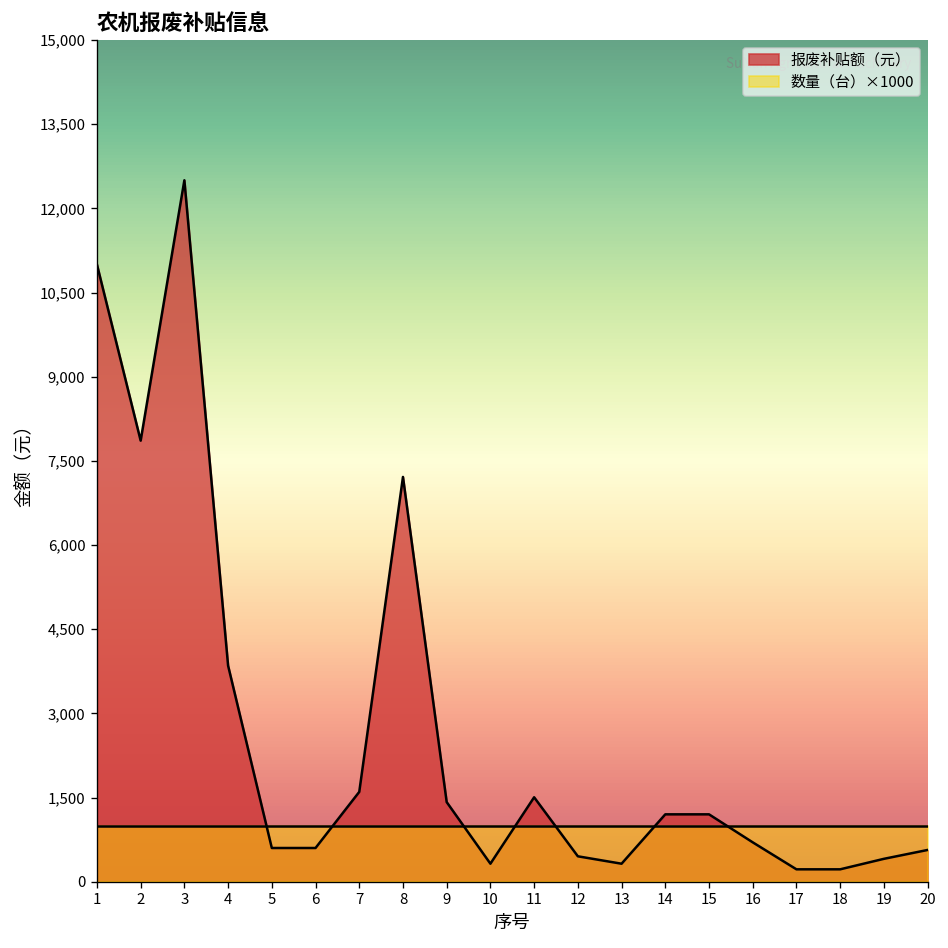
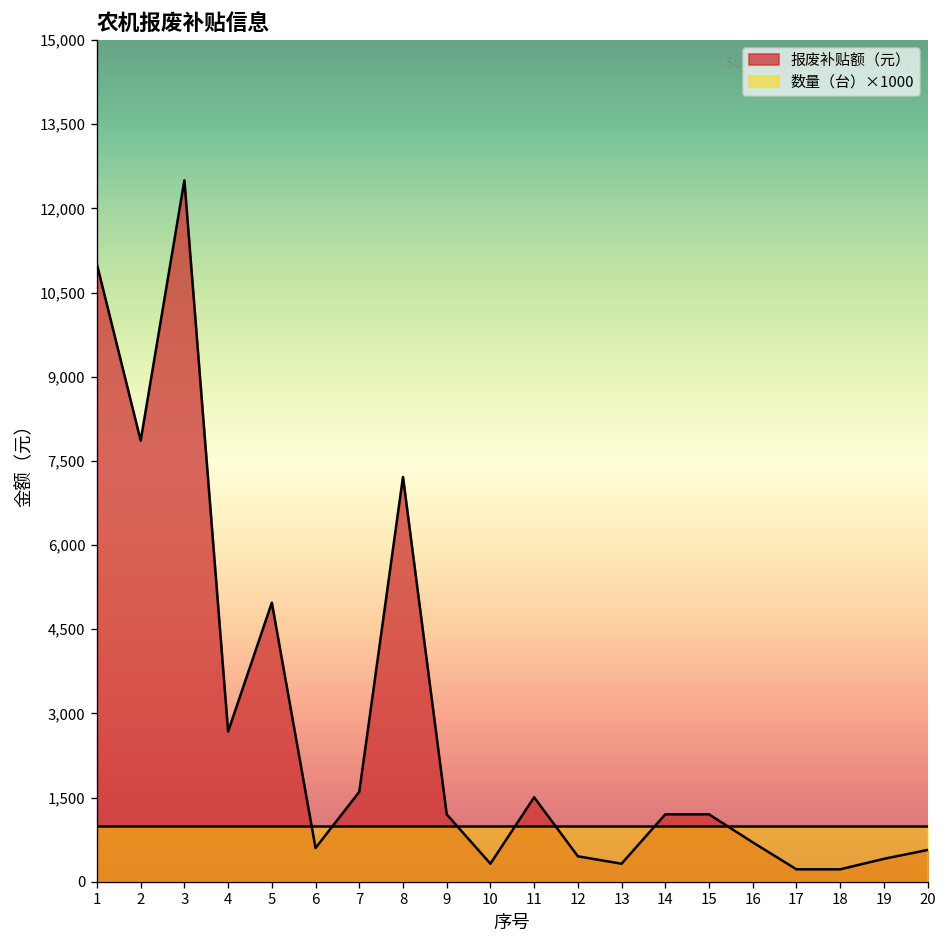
  {
    "报废补贴额（元）": {
      "1": "11,000",
      "2": "7,900",
      "3": "12,500",
-     "4": "3,900",
-     "5": "600",
+     "4": "2,700",
+     "5": "5,000",
      "6": "600",
      "7": "1,600",
      "8": "7,200",
-     "9": "1,400",
+     "9": "1,200",
      "10": "300",
      "11": "1,500",
      "12": "500",
      "13": "300",
      "14": "1,200",
      "15": "1,200",
      "16": "700",
      "17": "200",
      "18": "200",
      "19": "400",
      "20": "600"
    },
    "数量（台）×1000": {
      "1": "1,000",
      "2": "1,000",
      "3": "1,000",
      "4": "1,000",
      "5": "1,000",
      "6": "1,000",
      "7": "1,000",
      "8": "1,000",
      "9": "1,000",
      "10": "1,000",
      "11": "1,000",
      "12": "1,000",
      "13": "1,000",
      "14": "1,000",
      "15": "1,000",
      "16": "1,000",
      "17": "1,000",
      "18": "1,000",
      "19": "1,000",
      "20": "1,000"
    }
  }
